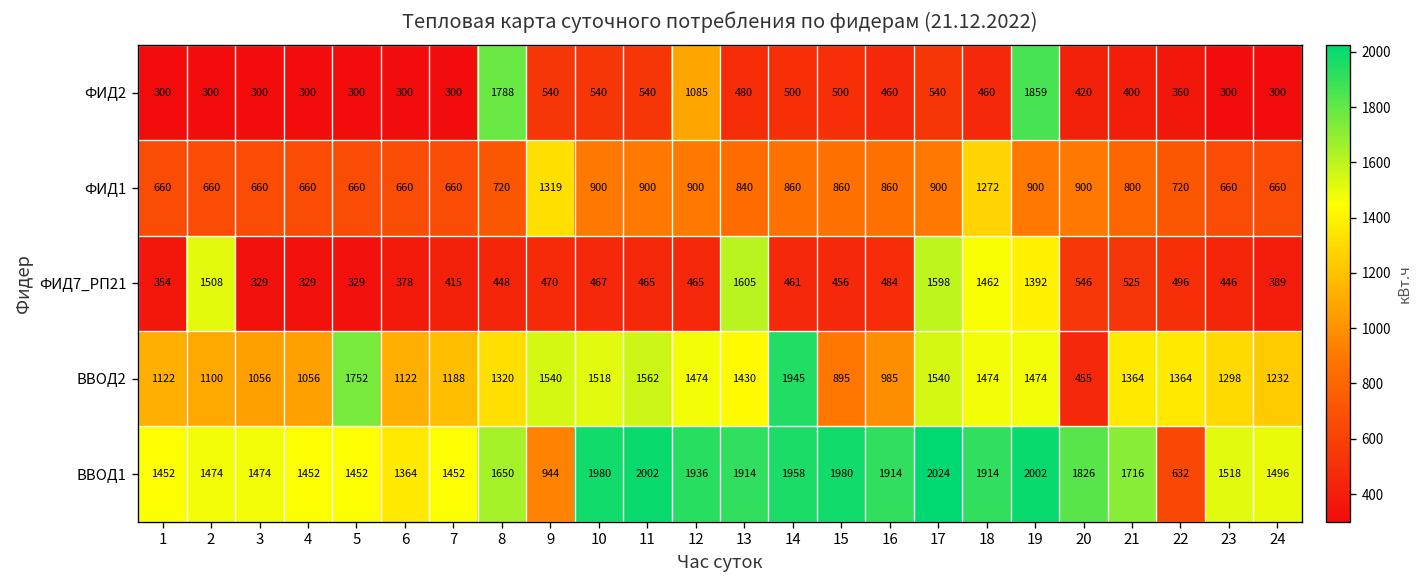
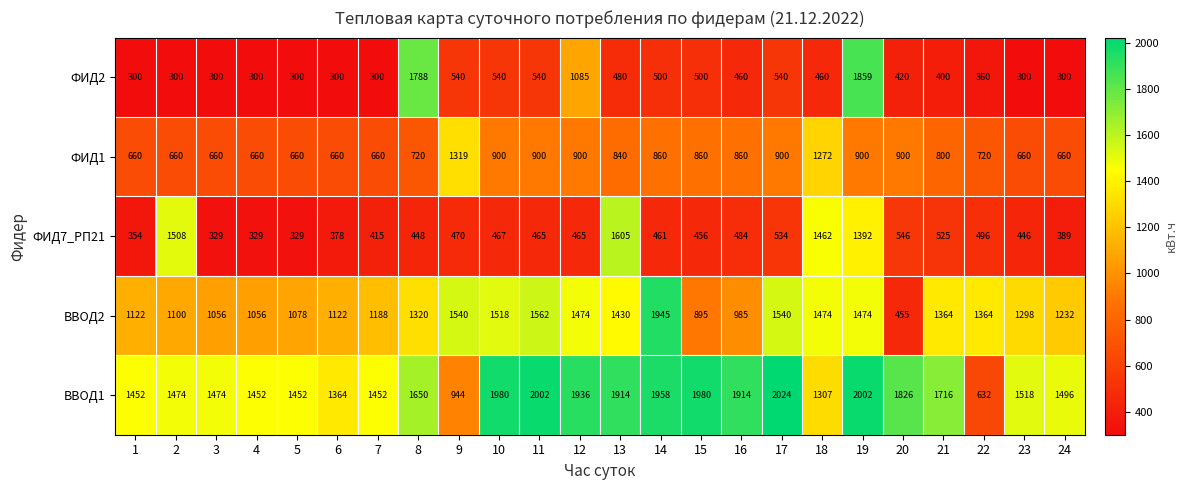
  {
    "ФИД2": {
      "1": 300,
      "2": 300,
      "3": 300,
      "4": 300,
      "5": 300,
      "6": 300,
      "7": 300,
      "8": 1788,
      "9": 540,
      "10": 540,
      "11": 540,
      "12": 1085,
      "13": 480,
      "14": 500,
      "15": 500,
      "16": 460,
      "17": 540,
      "18": 460,
      "19": 1859,
      "20": 420,
      "21": 400,
      "22": 360,
      "23": 300,
      "24": 300
    },
    "ФИД1": {
      "1": 660,
      "2": 660,
      "3": 660,
      "4": 660,
      "5": 660,
      "6": 660,
      "7": 660,
      "8": 720,
      "9": 1319,
      "10": 900,
      "11": 900,
      "12": 900,
      "13": 840,
      "14": 860,
      "15": 860,
      "16": 860,
      "17": 900,
      "18": 1272,
      "19": 900,
      "20": 900,
      "21": 800,
      "22": 720,
      "23": 660,
      "24": 660
    },
    "ФИД7_РП21": {
      "1": 354,
      "2": 1508,
      "3": 329,
      "4": 329,
      "5": 329,
      "6": 378,
      "7": 415,
      "8": 448,
      "9": 470,
      "10": 467,
      "11": 465,
      "12": 465,
      "13": 1605,
      "14": 461,
      "15": 456,
      "16": 484,
-     "17": 1598,
+     "17": 534,
      "18": 1462,
      "19": 1392,
      "20": 546,
      "21": 525,
      "22": 496,
      "23": 446,
      "24": 389
    },
    "ВВОД2": {
      "1": 1122,
      "2": 1100,
      "3": 1056,
      "4": 1056,
-     "5": 1752,
+     "5": 1078,
      "6": 1122,
      "7": 1188,
      "8": 1320,
      "9": 1540,
      "10": 1518,
      "11": 1562,
      "12": 1474,
      "13": 1430,
      "14": 1945,
      "15": 895,
      "16": 985,
      "17": 1540,
      "18": 1474,
      "19": 1474,
      "20": 455,
      "21": 1364,
      "22": 1364,
      "23": 1298,
      "24": 1232
    },
    "ВВОД1": {
      "1": 1452,
      "2": 1474,
      "3": 1474,
      "4": 1452,
      "5": 1452,
      "6": 1364,
      "7": 1452,
      "8": 1650,
      "9": 944,
      "10": 1980,
      "11": 2002,
      "12": 1936,
      "13": 1914,
      "14": 1958,
      "15": 1980,
      "16": 1914,
      "17": 2024,
-     "18": 1914,
+     "18": 1307,
      "19": 2002,
      "20": 1826,
      "21": 1716,
      "22": 632,
      "23": 1518,
      "24": 1496
    }
  }
